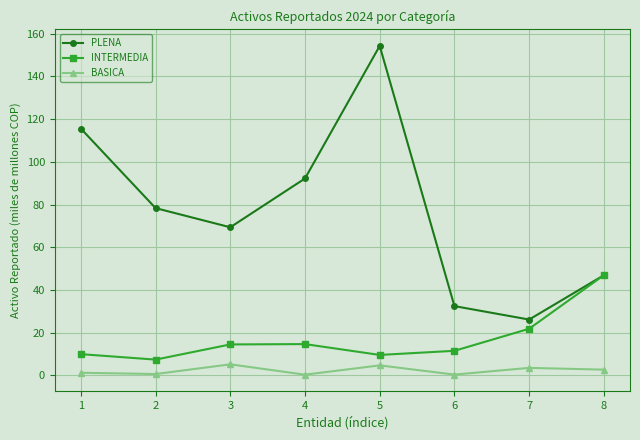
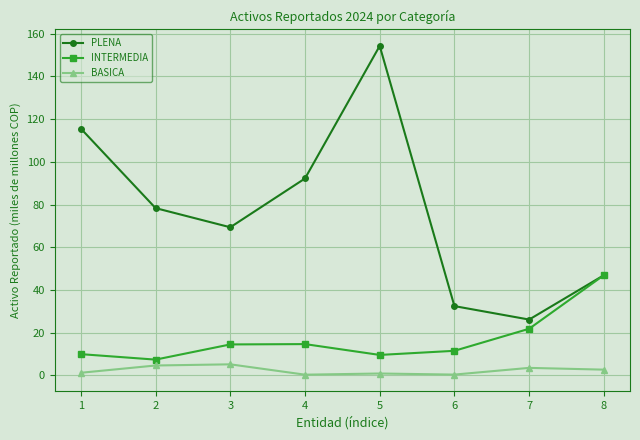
  {
    "BASICA": {
      "1": 1,
-     "2": 1,
+     "2": 5,
      "3": 5,
      "4": 0,
-     "5": 5,
+     "5": 1,
      "6": 0,
      "7": 3,
      "8": 3
    }
  }
